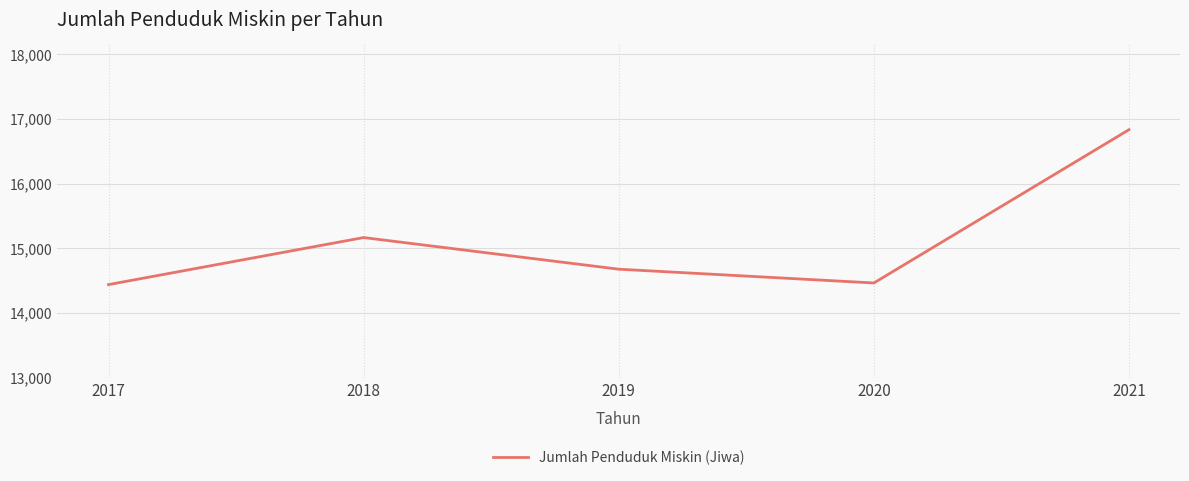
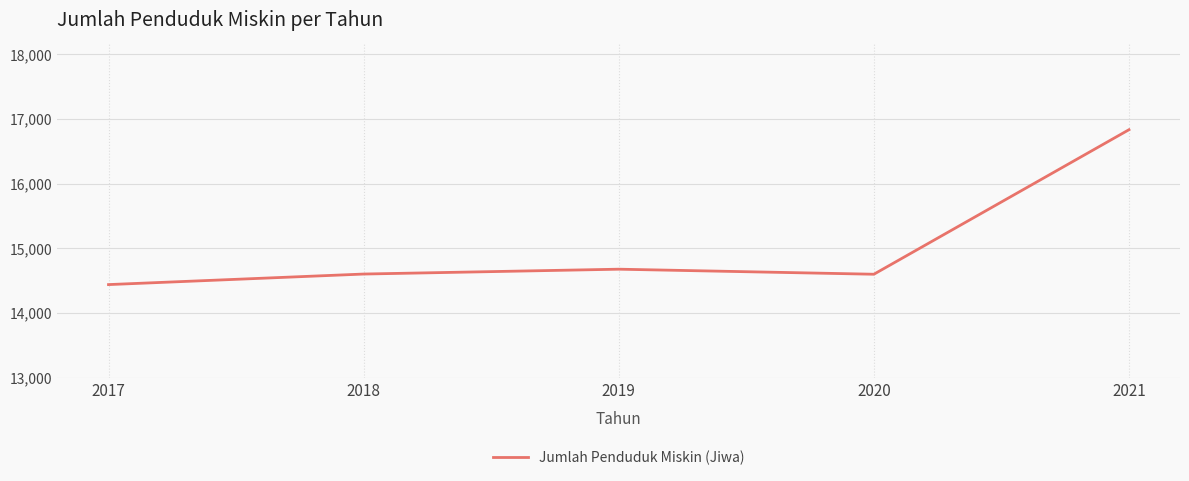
  {
    "2017": "14,400",
-   "2018": "15,200",
+   "2018": "14,600",
    "2019": "14,700",
-   "2020": "14,500",
+   "2020": "14,600",
    "2021": "16,800"
  }
